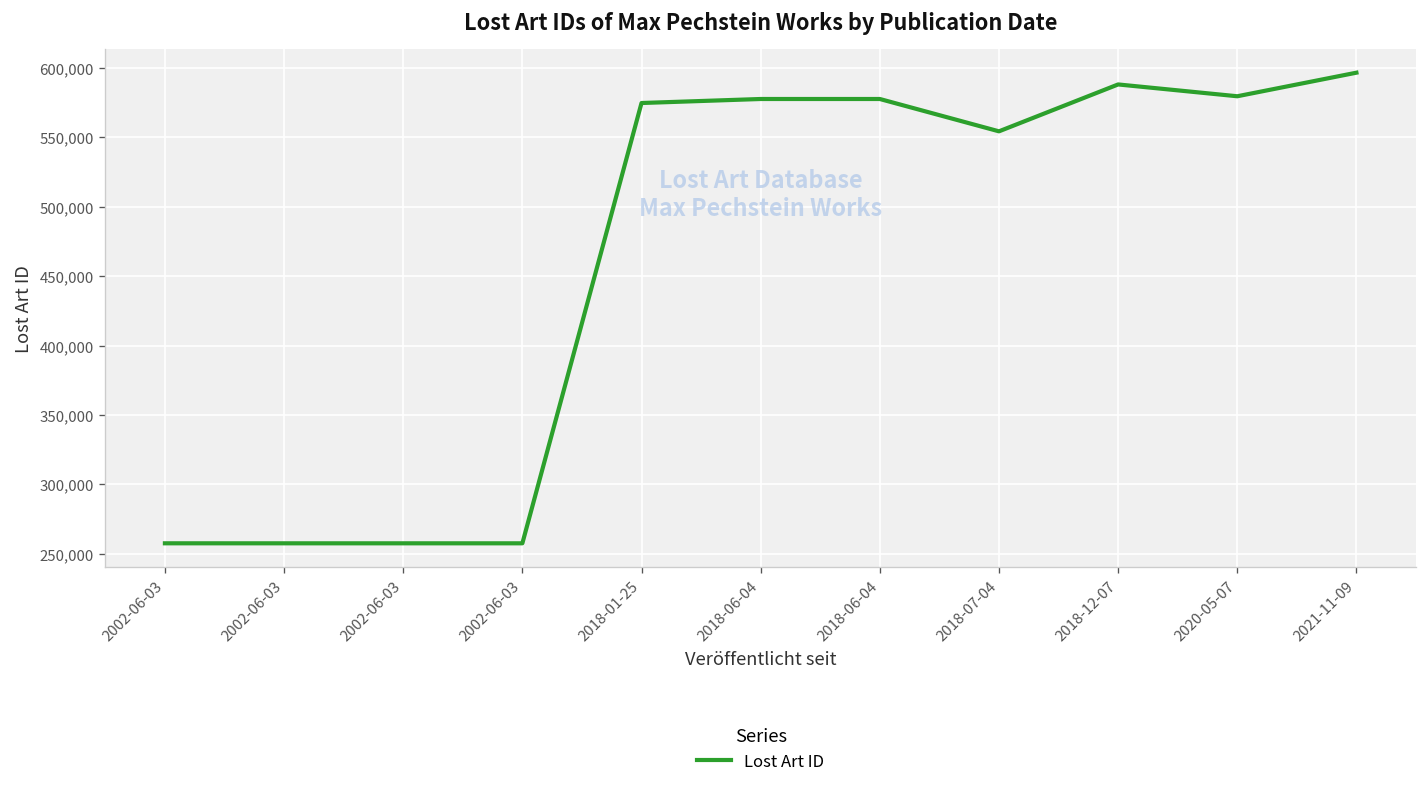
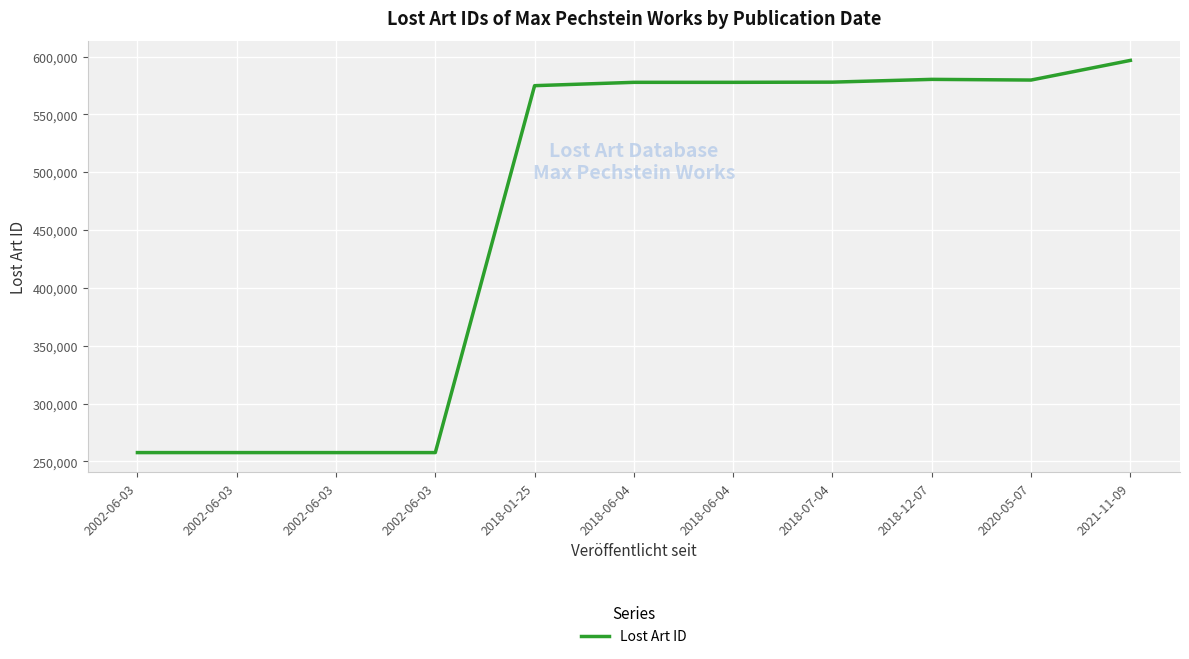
  {
    "2018-01-25": "575,000",
-   "2018-07-04": "554,000",
-   "2018-12-07": "588,000",
+   "2018-07-04": "578,000",
+   "2018-12-07": "580,000",
    "2020-05-07": "580,000",
    "2021-11-09": "597,000"
  }
